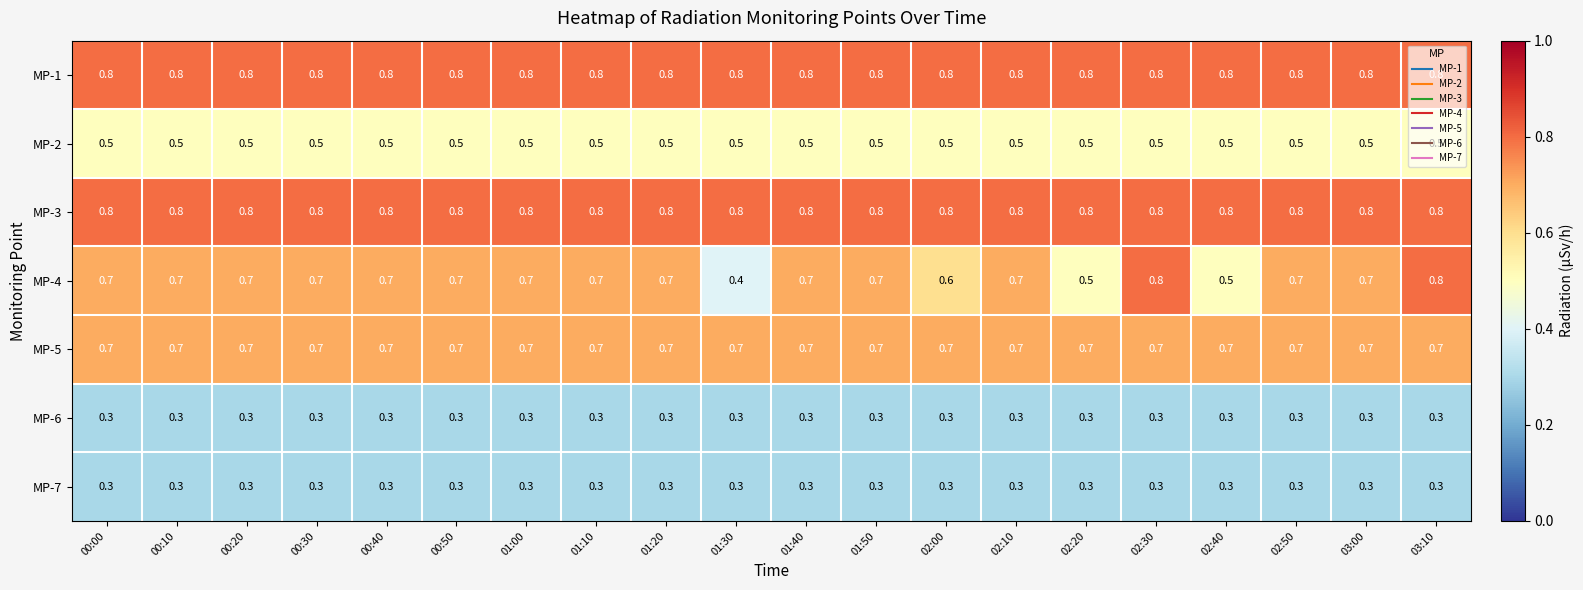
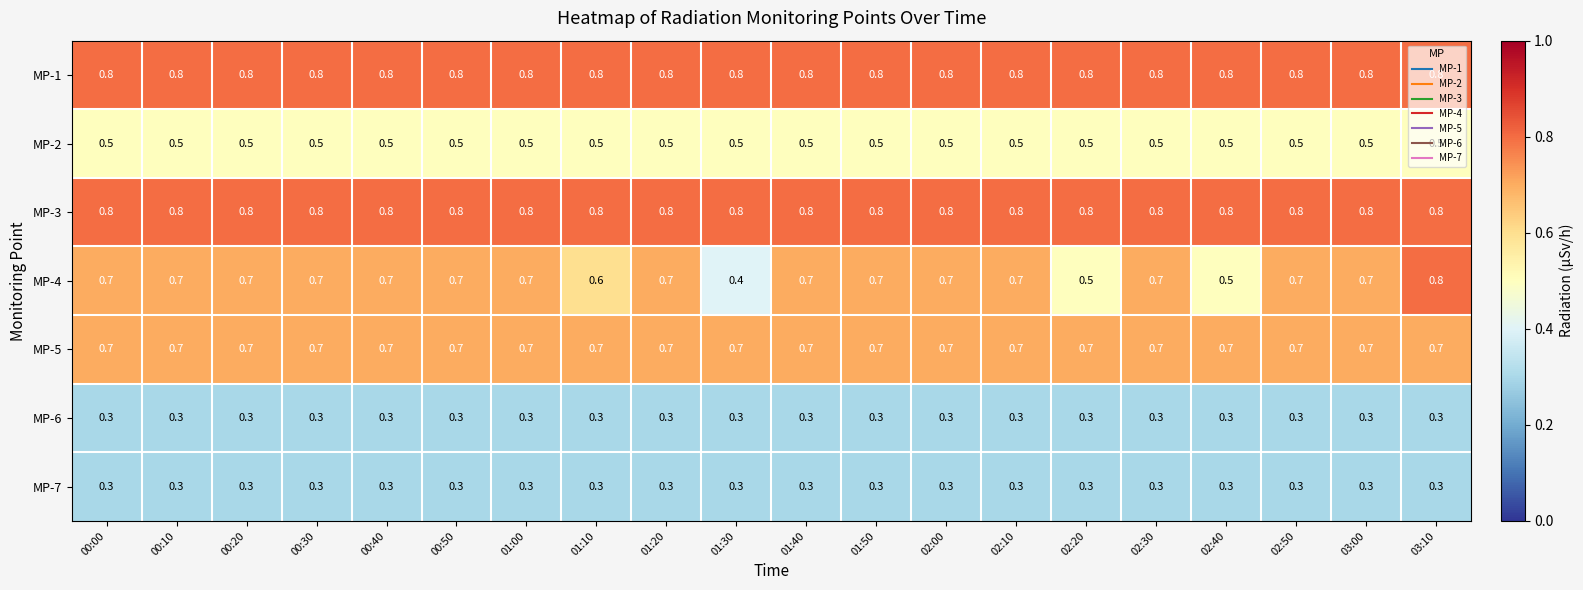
  {
    "MP-1": {
      "00:00": 0.8,
      "00:10": 0.8,
      "00:20": 0.8,
      "00:30": 0.8,
      "00:40": 0.8,
      "00:50": 0.8,
      "01:00": 0.8,
      "01:10": 0.8,
      "01:20": 0.8,
      "01:30": 0.8,
      "01:40": 0.8,
      "01:50": 0.8,
      "02:00": 0.8,
      "02:10": 0.8,
      "02:20": 0.8,
      "02:30": 0.8,
      "02:40": 0.8,
      "02:50": 0.8,
      "03:00": 0.8
    },
    "MP-2": {
      "00:00": 0.5,
      "00:10": 0.5,
      "00:20": 0.5,
      "00:30": 0.5,
      "00:40": 0.5,
      "00:50": 0.5,
      "01:00": 0.5,
      "01:10": 0.5,
      "01:20": 0.5,
      "01:30": 0.5,
      "01:40": 0.5,
      "01:50": 0.5,
      "02:00": 0.5,
      "02:10": 0.5,
      "02:20": 0.5,
      "02:30": 0.5,
      "02:40": 0.5,
      "02:50": 0.5,
      "03:00": 0.5
    },
    "MP-3": {
      "00:00": 0.8,
      "00:10": 0.8,
      "00:20": 0.8,
      "00:30": 0.8,
      "00:40": 0.8,
      "00:50": 0.8,
      "01:00": 0.8,
      "01:10": 0.8,
      "01:20": 0.8,
      "01:30": 0.8,
      "01:40": 0.8,
      "01:50": 0.8,
      "02:00": 0.8,
      "02:10": 0.8,
      "02:20": 0.8,
      "02:30": 0.8,
      "02:40": 0.8,
      "02:50": 0.8,
      "03:00": 0.8,
      "03:10": 0.8
    },
    "MP-4": {
      "00:00": 0.7,
      "00:10": 0.7,
      "00:20": 0.7,
      "00:30": 0.7,
      "00:40": 0.7,
      "00:50": 0.7,
      "01:00": 0.7,
-     "01:10": 0.7,
+     "01:10": 0.6,
      "01:20": 0.7,
      "01:30": 0.4,
      "01:40": 0.7,
      "01:50": 0.7,
-     "02:00": 0.6,
+     "02:00": 0.7,
      "02:10": 0.7,
      "02:20": 0.5,
-     "02:30": 0.8,
+     "02:30": 0.7,
      "02:40": 0.5,
      "02:50": 0.7,
      "03:00": 0.7,
      "03:10": 0.8
    },
    "MP-5": {
      "00:00": 0.7,
      "00:10": 0.7,
      "00:20": 0.7,
      "00:30": 0.7,
      "00:40": 0.7,
      "00:50": 0.7,
      "01:00": 0.7,
      "01:10": 0.7,
      "01:20": 0.7,
      "01:30": 0.7,
      "01:40": 0.7,
      "01:50": 0.7,
      "02:00": 0.7,
      "02:10": 0.7,
      "02:20": 0.7,
      "02:30": 0.7,
      "02:40": 0.7,
      "02:50": 0.7,
      "03:00": 0.7,
      "03:10": 0.7
    },
    "MP-6": {
      "00:00": 0.3,
      "00:10": 0.3,
      "00:20": 0.3,
      "00:30": 0.3,
      "00:40": 0.3,
      "00:50": 0.3,
      "01:00": 0.3,
      "01:10": 0.3,
      "01:20": 0.3,
      "01:30": 0.3,
      "01:40": 0.3,
      "01:50": 0.3,
      "02:00": 0.3,
      "02:10": 0.3,
      "02:20": 0.3,
      "02:30": 0.3,
      "02:40": 0.3,
      "02:50": 0.3,
      "03:00": 0.3,
      "03:10": 0.3
    },
    "MP-7": {
      "00:00": 0.3,
      "00:10": 0.3,
      "00:20": 0.3,
      "00:30": 0.3,
      "00:40": 0.3,
      "00:50": 0.3,
      "01:00": 0.3,
      "01:10": 0.3,
      "01:20": 0.3,
      "01:30": 0.3,
      "01:40": 0.3,
      "01:50": 0.3,
      "02:00": 0.3,
      "02:10": 0.3,
      "02:20": 0.3,
      "02:30": 0.3,
      "02:40": 0.3,
      "02:50": 0.3,
      "03:00": 0.3,
      "03:10": 0.3
    }
  }
